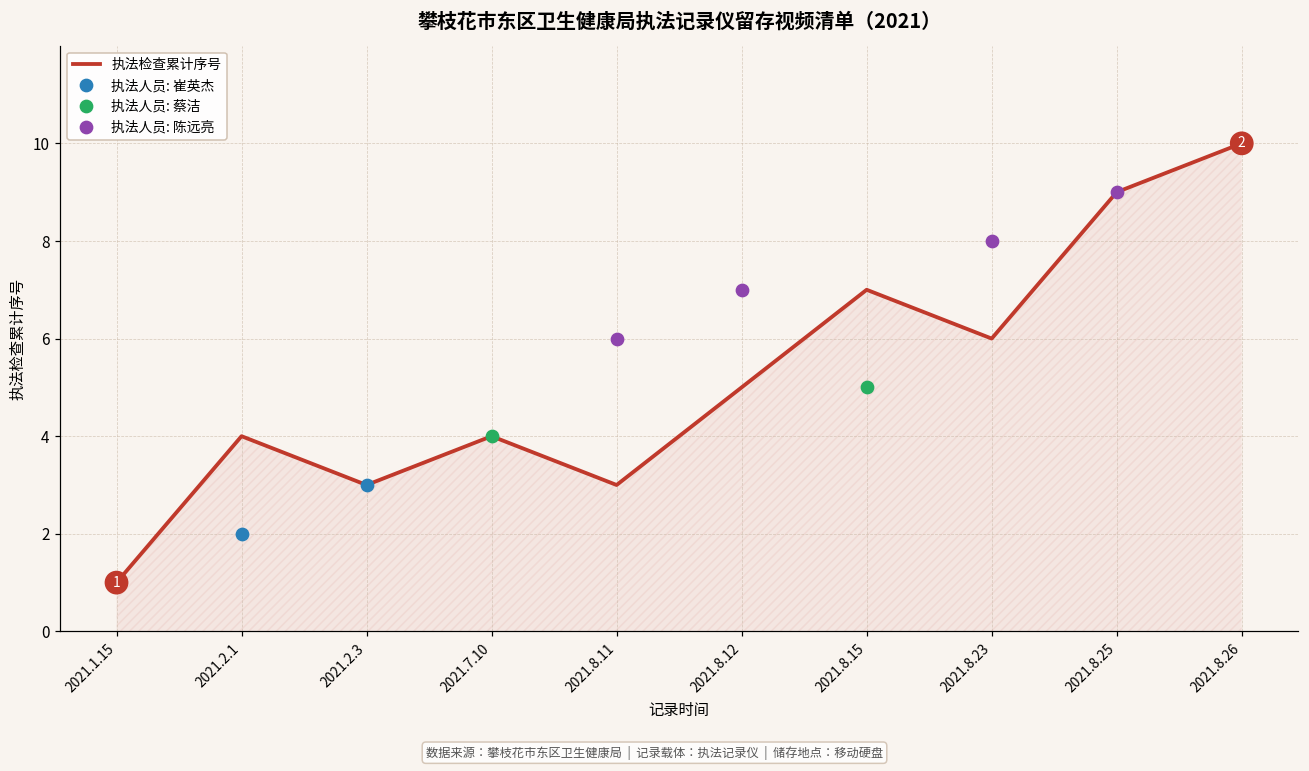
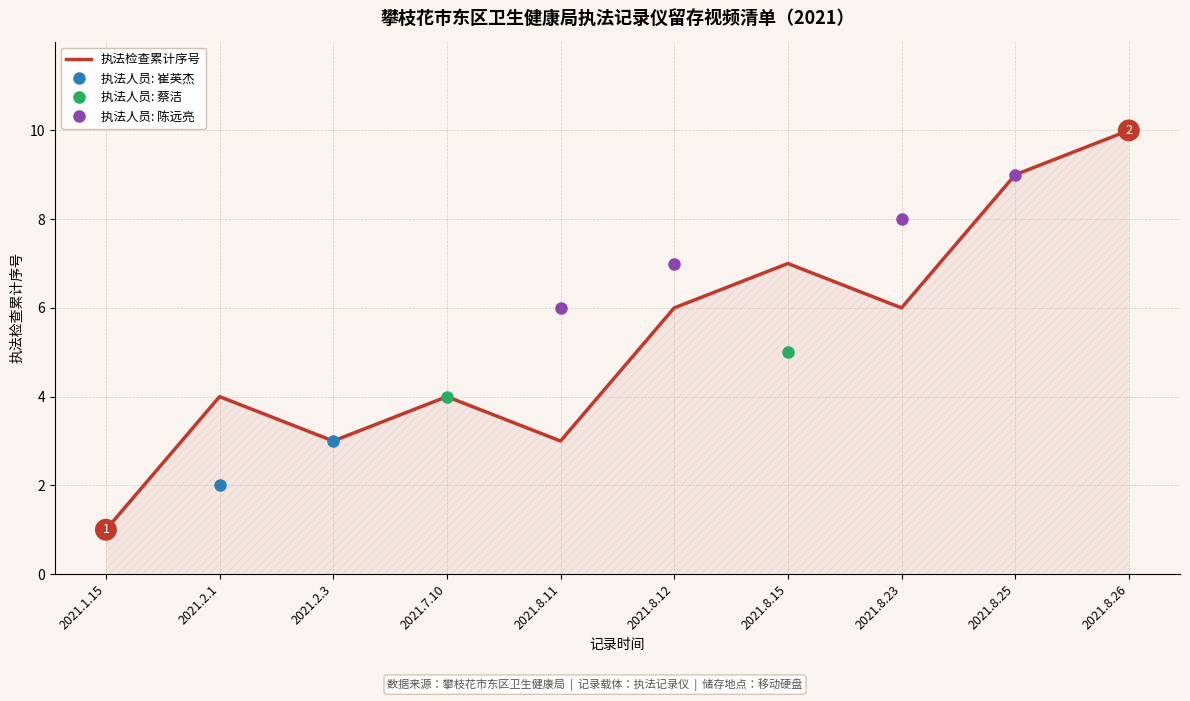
  {
    "执法检查累计序号": {
      "2021.2.1": 4,
      "2021.8.11": 3,
-     "2021.8.12": 5,
+     "2021.8.12": 6,
      "2021.8.15": 7,
      "2021.8.23": 6
    },
    "执法人员: 崔英杰": {
      "2021.2.1": 2
    },
    "执法人员: 蔡洁": {
      "2021.8.15": 5
    },
    "执法人员: 陈远亮": {
      "2021.8.11": 6,
      "2021.8.12": 7,
      "2021.8.23": 8
    }
  }
